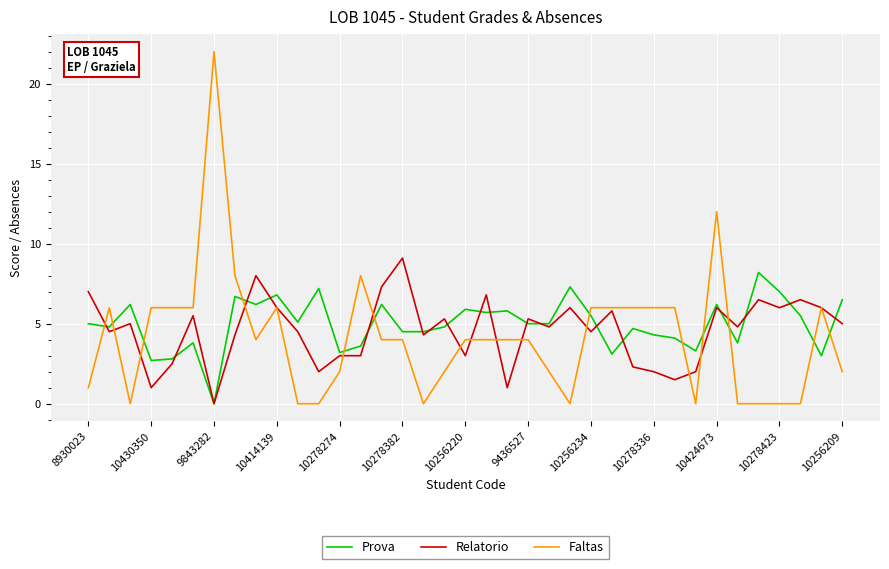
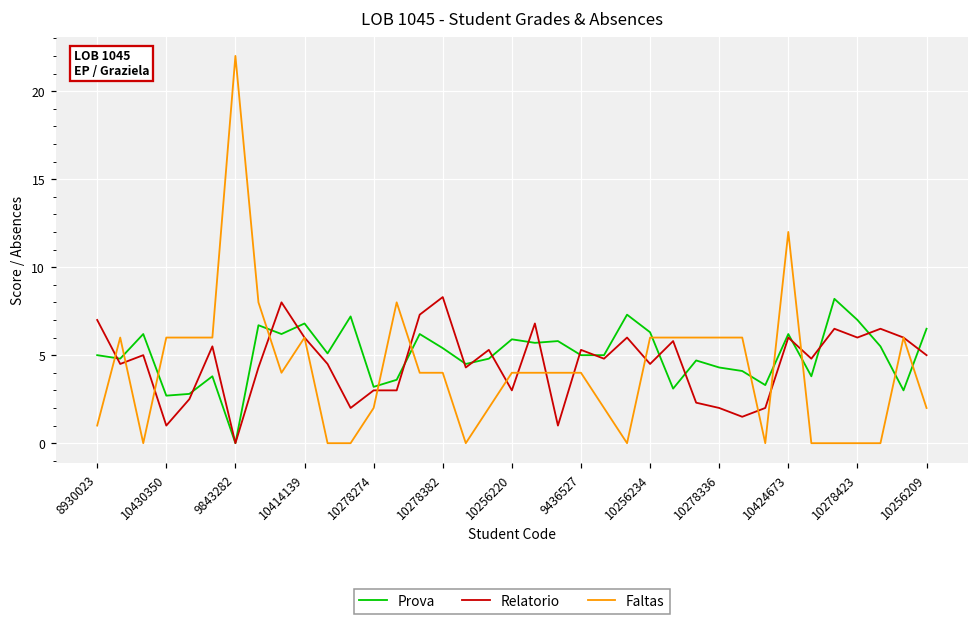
  {
    "Prova": {
      "8930023": 5.0,
      "10430350": 2.7,
      "10414139": 6.8,
      "10278274": 3.2,
-     "10278382": 4.5,
+     "10278382": 5.4,
      "10256220": 5.9,
      "9436527": 5.0,
-     "10256234": 5.5,
+     "10256234": 6.3,
      "10278336": 4.3,
      "10424673": 6.2,
      "10278423": 7.0,
      "10256209": 6.5
    },
    "Relatorio": {
      "8930023": 7.0,
      "10430350": 1.0,
      "10278274": 3.0,
-     "10278382": 9.1,
+     "10278382": 8.3,
      "10256220": 3.0,
      "9436527": 5.3,
      "10256234": 4.5,
      "10278336": 2.0,
      "10424673": 6.0,
      "10278423": 6.0,
      "10256209": 5.0
    },
    "Faltas": {
      "8930023": 1.0,
      "10430350": 6.0,
      "9843282": 22.0,
      "10278274": 2.0,
      "10278382": 4.0,
      "10256220": 4.0,
      "9436527": 4.0,
      "10256234": 6.0,
      "10278336": 6.0,
      "10424673": 12.0,
      "10278423": 0.0,
      "10256209": 2.0
    }
  }
